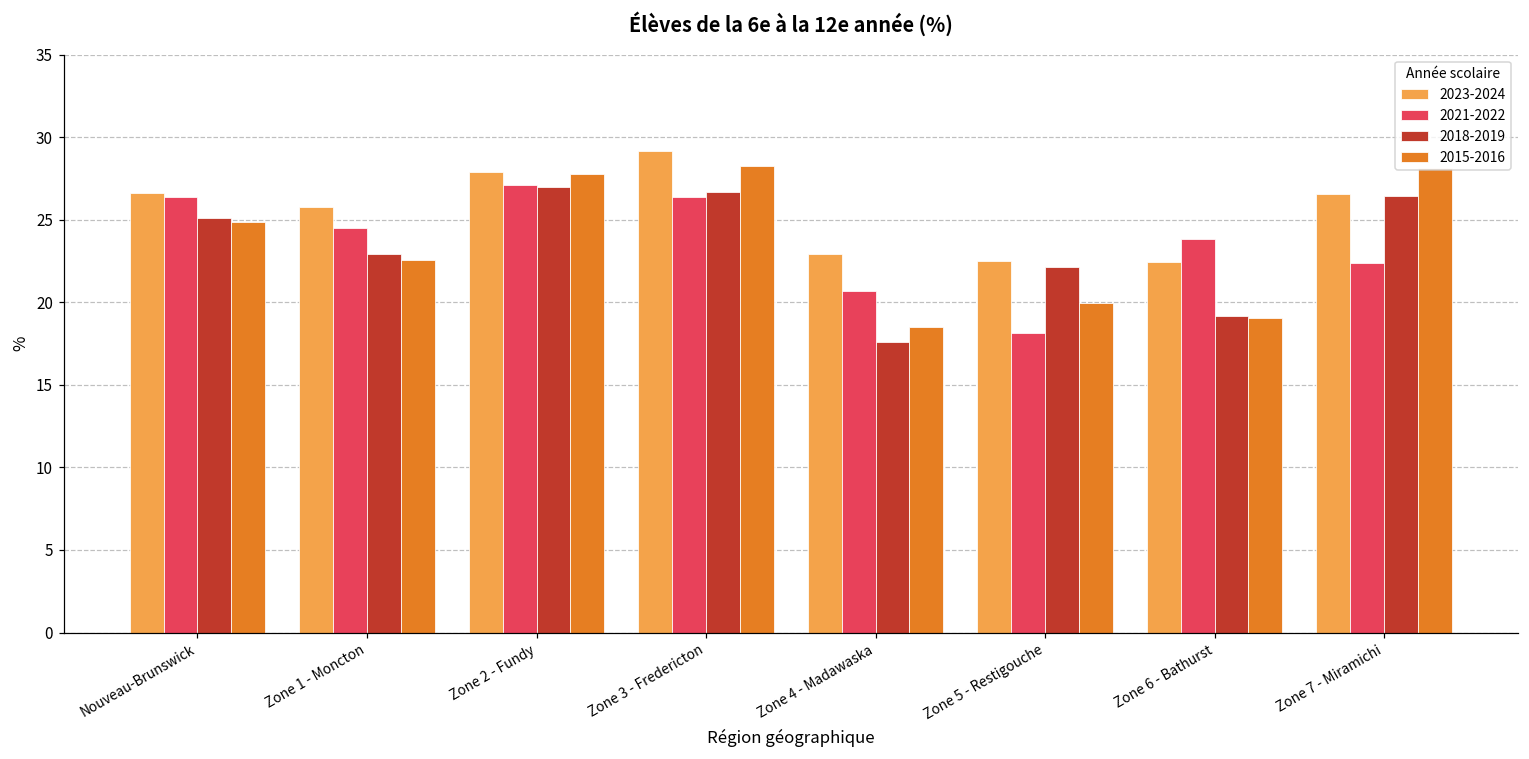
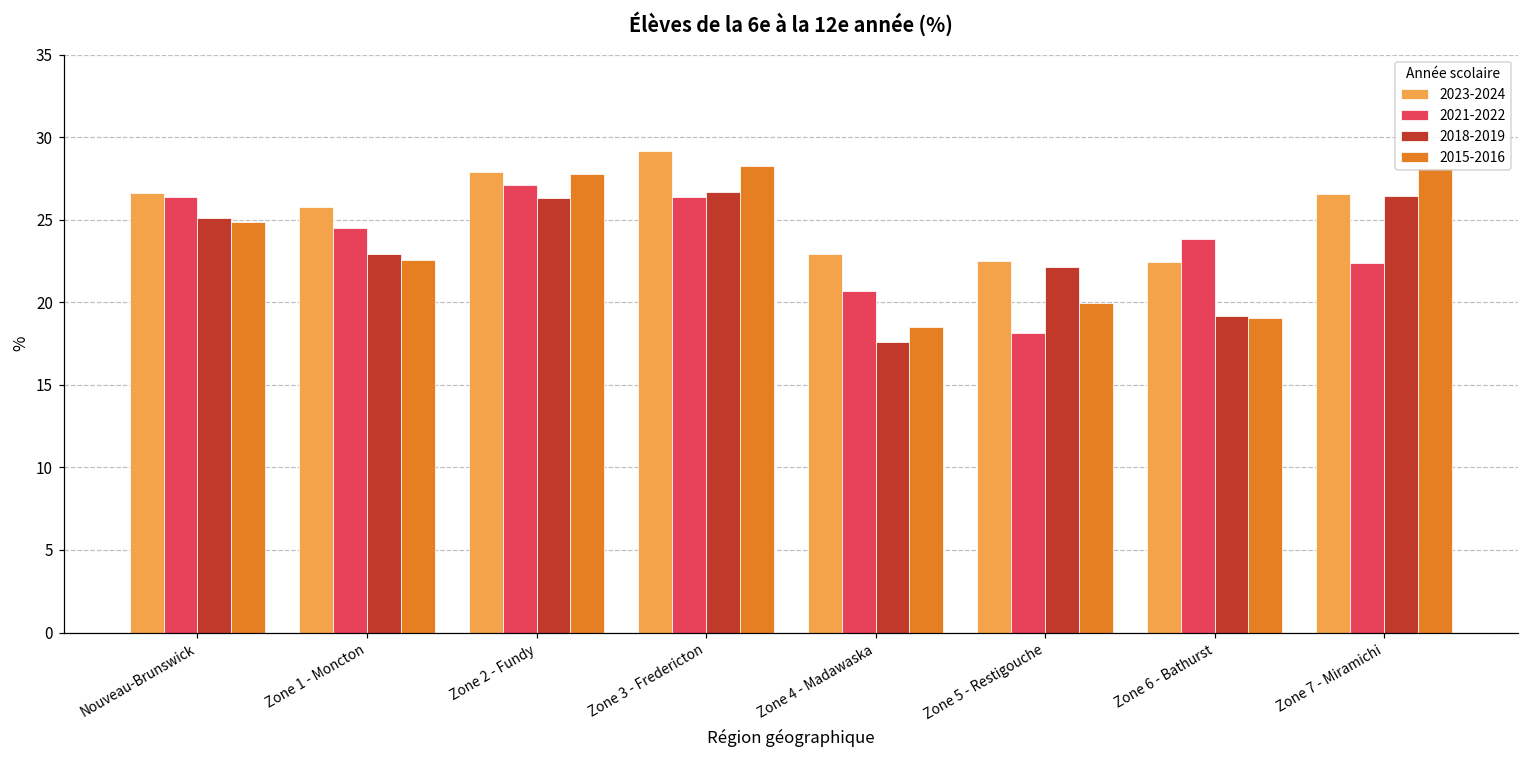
  {
    "2021-2022": {
      "Nouveau-Brunswick": 26.4,
      "Zone 1 - Moncton": 24.5,
      "Zone 2 - Fundy": 27.1,
      "Zone 3 - Fredericton": 26.4,
      "Zone 4 - Madawaska": 20.7,
      "Zone 5 - Restigouche": 18.2,
      "Zone 6 - Bathurst": 23.9,
      "Zone 7 - Miramichi": 22.4
    },
    "2018-2019": {
      "Nouveau-Brunswick": 25.1,
      "Zone 1 - Moncton": 22.9,
-     "Zone 2 - Fundy": 27.0,
+     "Zone 2 - Fundy": 26.3,
      "Zone 3 - Fredericton": 26.7,
      "Zone 4 - Madawaska": 17.6,
      "Zone 5 - Restigouche": 22.2,
      "Zone 6 - Bathurst": 19.2,
      "Zone 7 - Miramichi": 26.4
    }
  }
